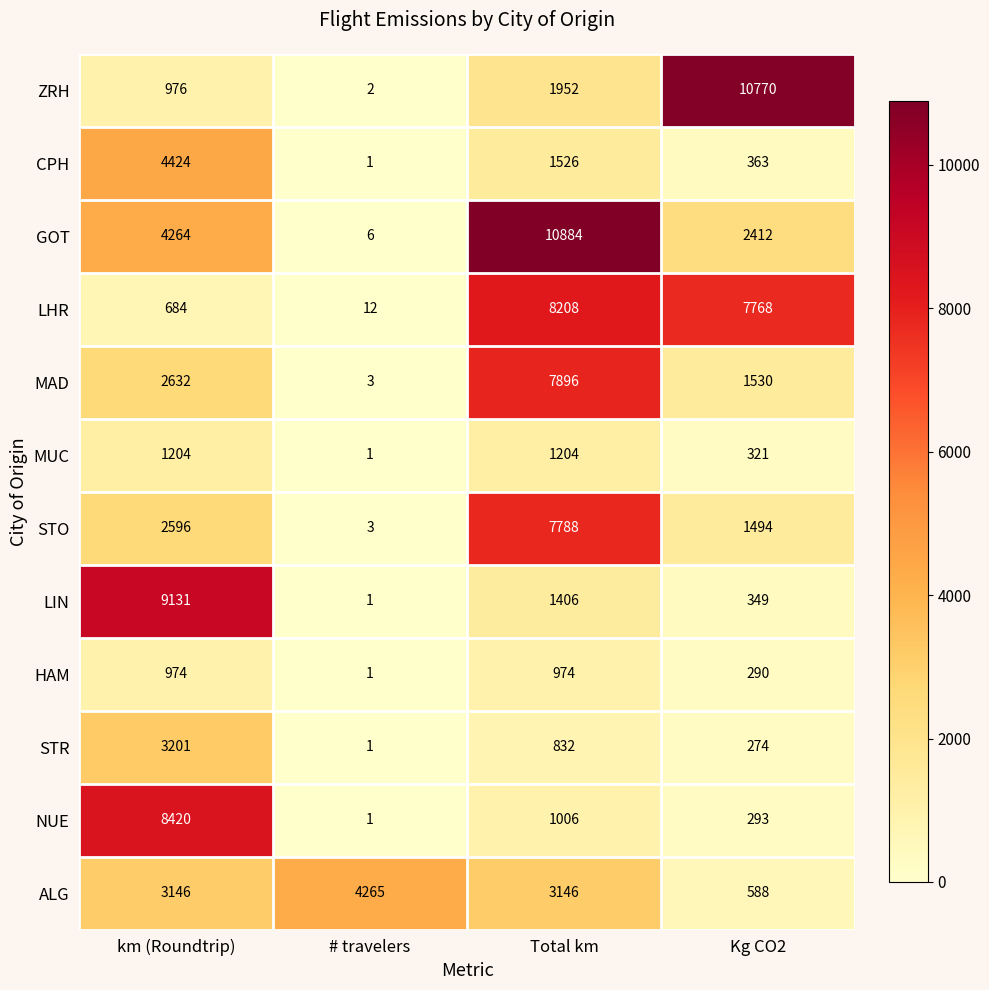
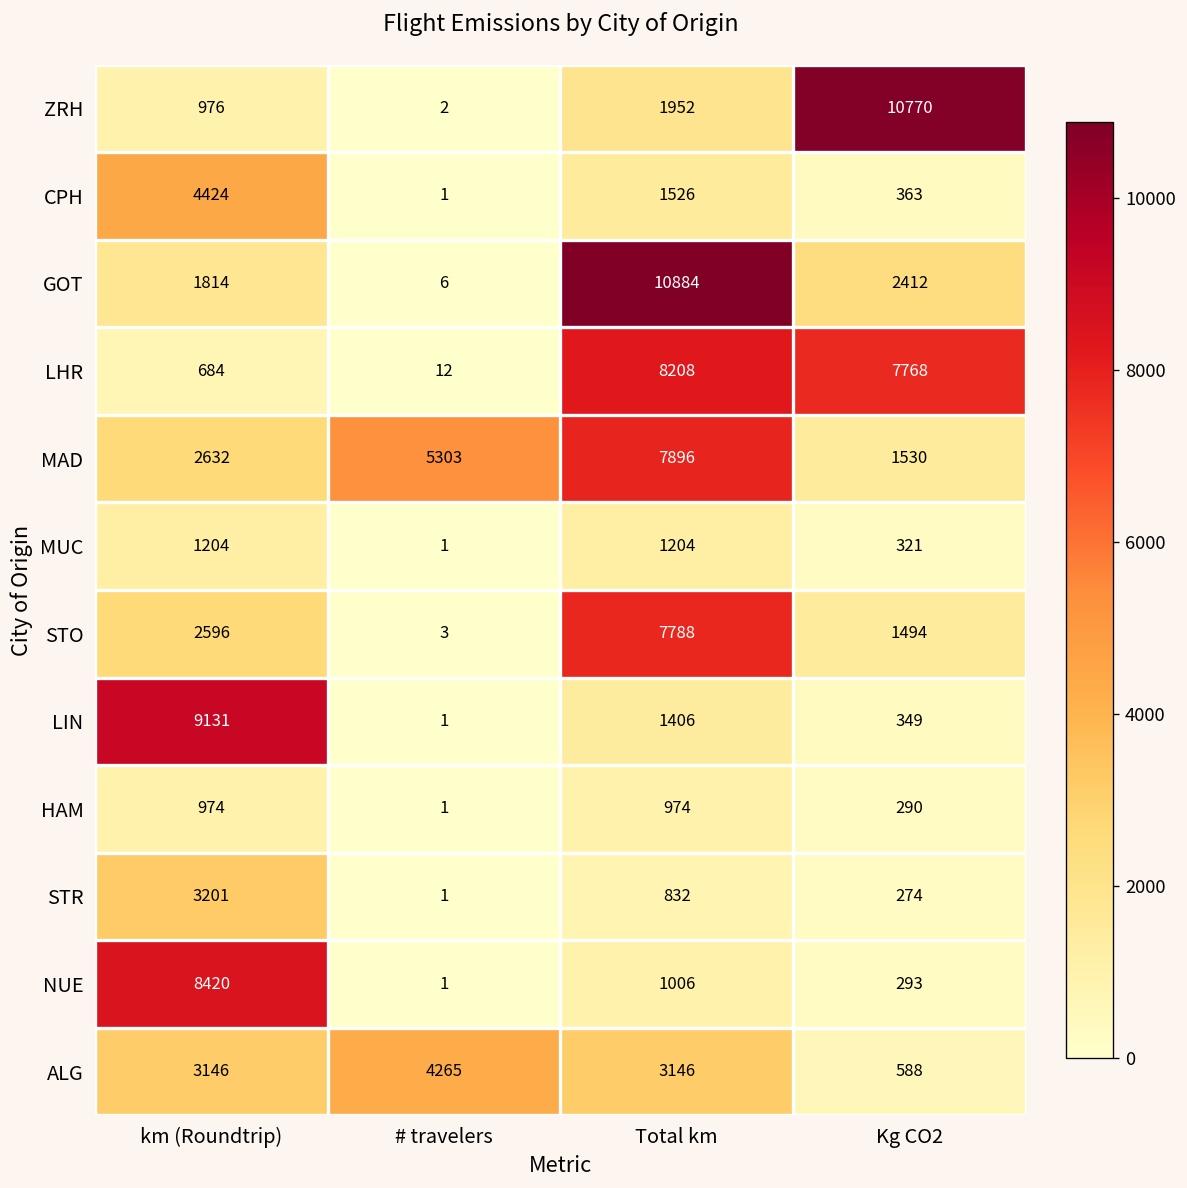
  {
    "ZRH": {
      "km (Roundtrip)": 976,
      "# travelers": 2,
      "Total km": 1952,
      "Kg CO2": 10770
    },
    "CPH": {
      "km (Roundtrip)": 4424,
      "# travelers": 1,
      "Total km": 1526,
      "Kg CO2": 363
    },
    "GOT": {
-     "km (Roundtrip)": 4264,
+     "km (Roundtrip)": 1814,
      "# travelers": 6,
      "Total km": 10884,
      "Kg CO2": 2412
    },
    "LHR": {
      "km (Roundtrip)": 684,
      "# travelers": 12,
      "Total km": 8208,
      "Kg CO2": 7768
    },
    "MAD": {
      "km (Roundtrip)": 2632,
-     "# travelers": 3,
+     "# travelers": 5303,
      "Total km": 7896,
      "Kg CO2": 1530
    },
    "MUC": {
      "km (Roundtrip)": 1204,
      "# travelers": 1,
      "Total km": 1204,
      "Kg CO2": 321
    },
    "STO": {
      "km (Roundtrip)": 2596,
      "# travelers": 3,
      "Total km": 7788,
      "Kg CO2": 1494
    },
    "LIN": {
      "km (Roundtrip)": 9131,
      "# travelers": 1,
      "Total km": 1406,
      "Kg CO2": 349
    },
    "HAM": {
      "km (Roundtrip)": 974,
      "# travelers": 1,
      "Total km": 974,
      "Kg CO2": 290
    },
    "STR": {
      "km (Roundtrip)": 3201,
      "# travelers": 1,
      "Total km": 832,
      "Kg CO2": 274
    },
    "NUE": {
      "km (Roundtrip)": 8420,
      "# travelers": 1,
      "Total km": 1006,
      "Kg CO2": 293
    },
    "ALG": {
      "km (Roundtrip)": 3146,
      "# travelers": 4265,
      "Total km": 3146,
      "Kg CO2": 588
    }
  }
